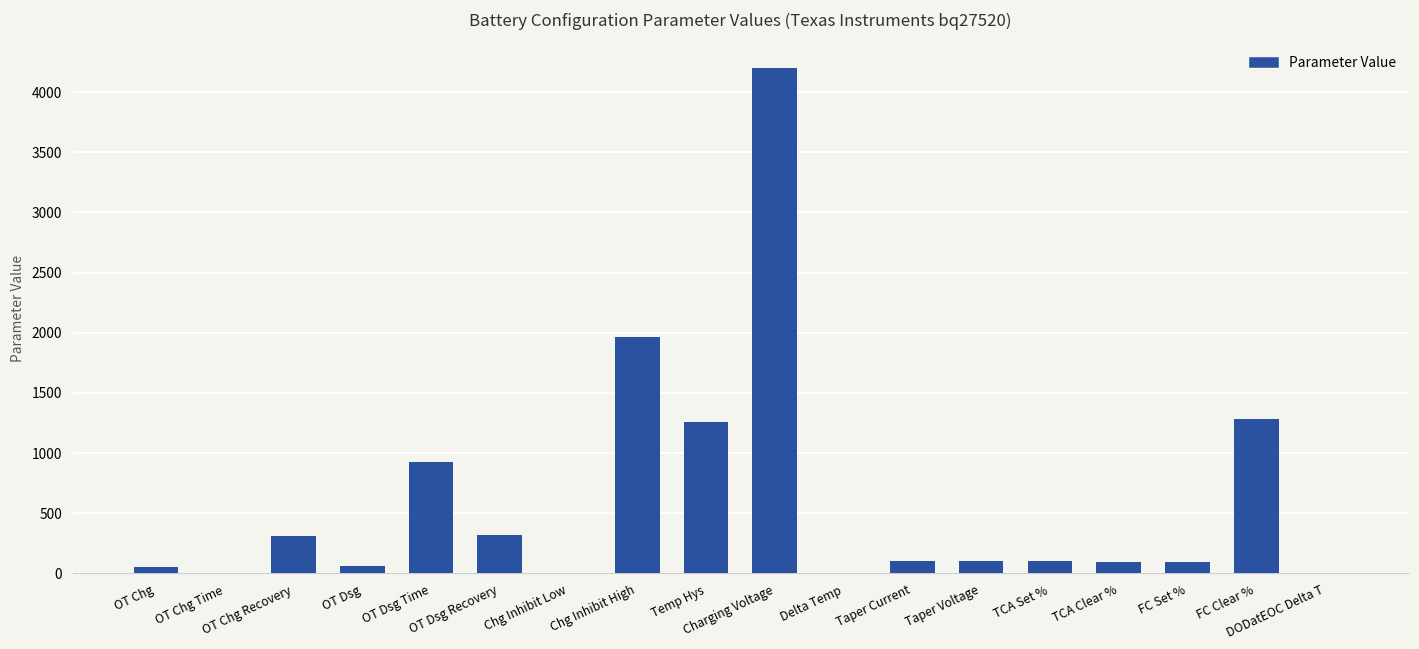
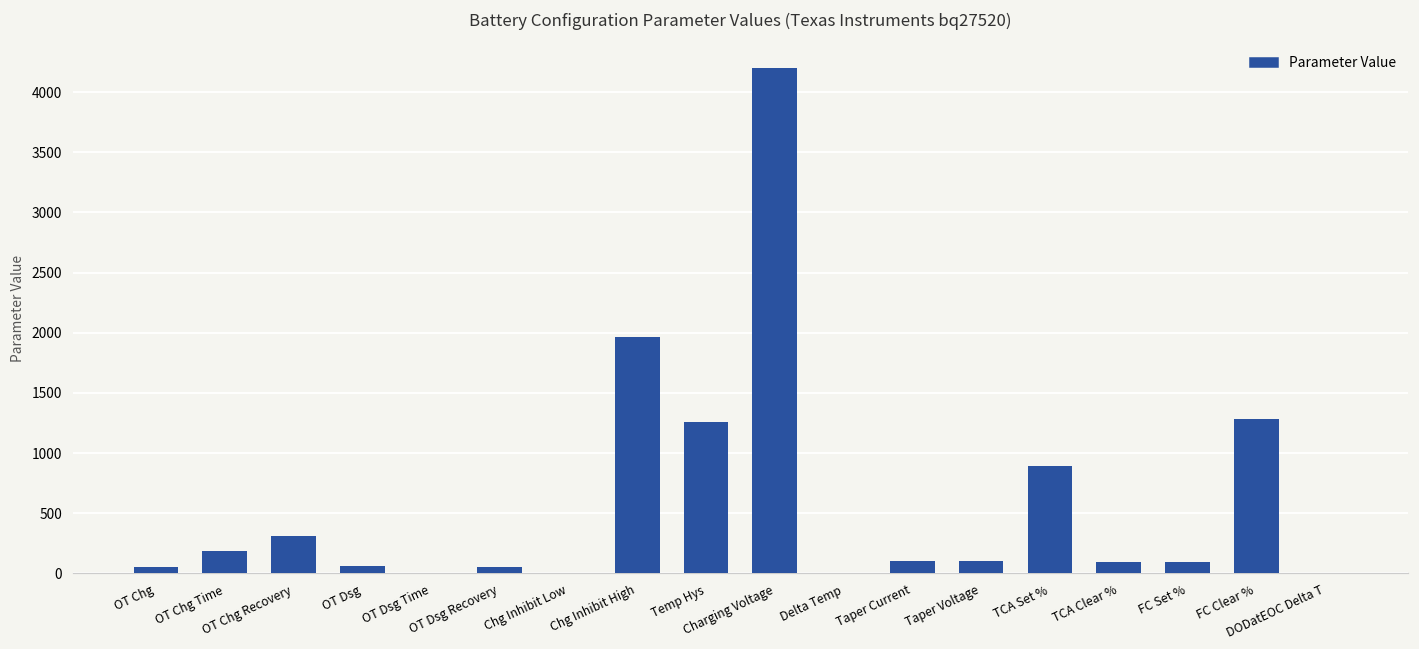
  {
    "OT Chg": 60,
-   "OT Chg Time": 0,
+   "OT Chg Time": 180,
    "OT Chg Recovery": 310,
    "OT Dsg": 60,
-   "OT Dsg Time": 920,
-   "OT Dsg Recovery": 320,
+   "OT Dsg Time": 0,
+   "OT Dsg Recovery": 60,
    "Chg Inhibit Low": 0,
    "Chg Inhibit High": 1960,
    "Temp Hys": 1260,
    "Charging Voltage": 4200,
    "Taper Current": 100,
    "Taper Voltage": 100,
-   "TCA Set %": 100,
+   "TCA Set %": 900,
    "TCA Clear %": 100,
    "FC Set %": 100,
    "FC Clear %": 1280
  }
